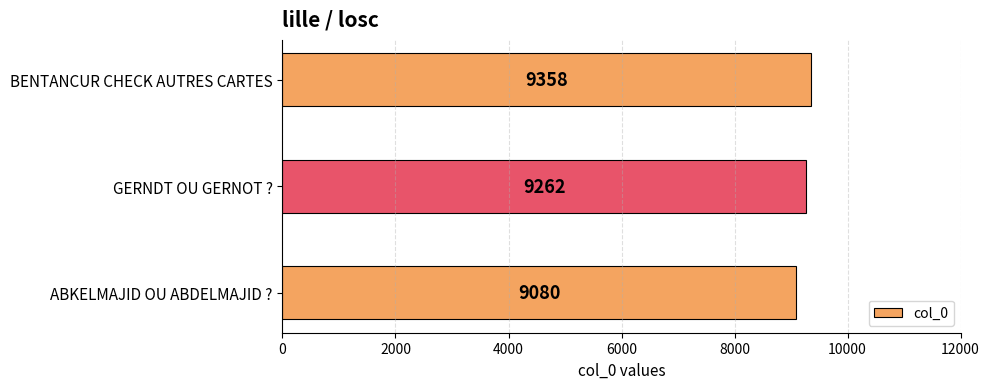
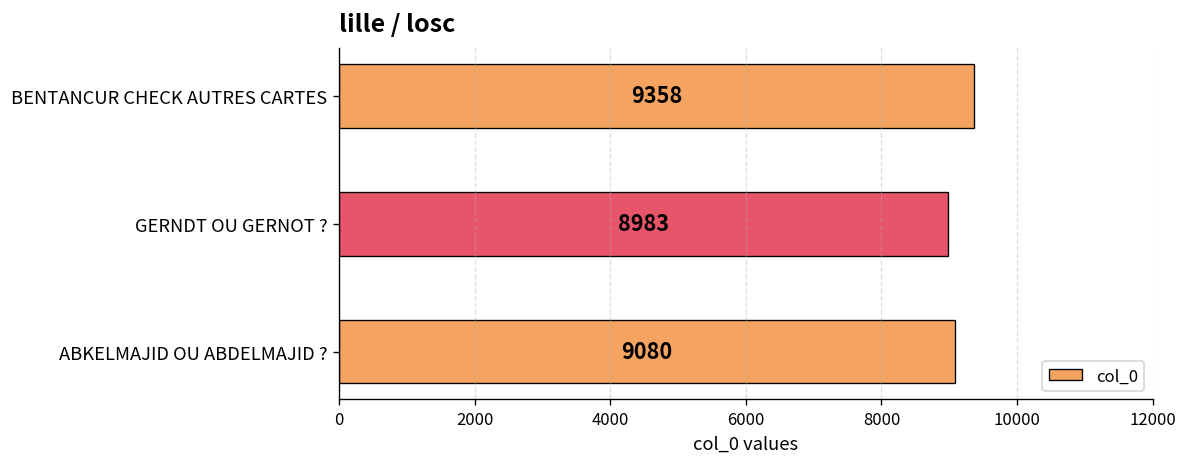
  {
    "BENTANCUR CHECK AUTRES CARTES": 9358,
-   "GERNDT OU GERNOT ?": 9262,
+   "GERNDT OU GERNOT ?": 8983,
    "ABKELMAJID OU ABDELMAJID ?": 9080
  }
